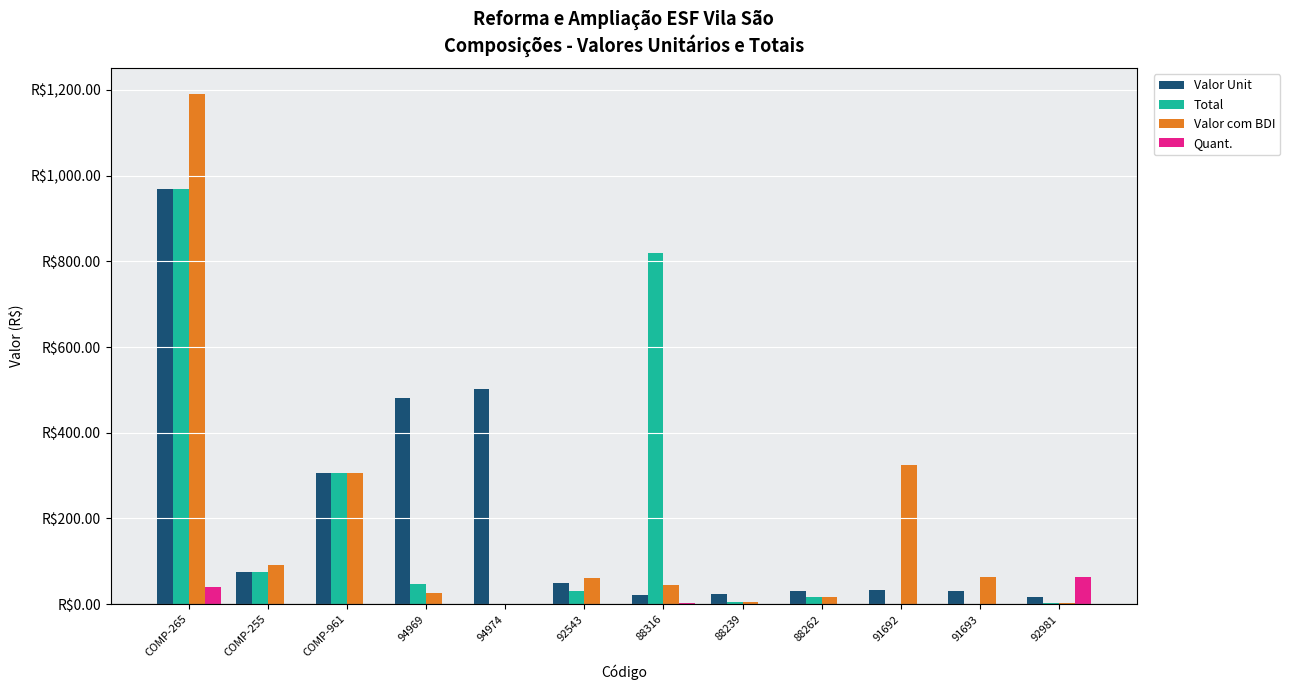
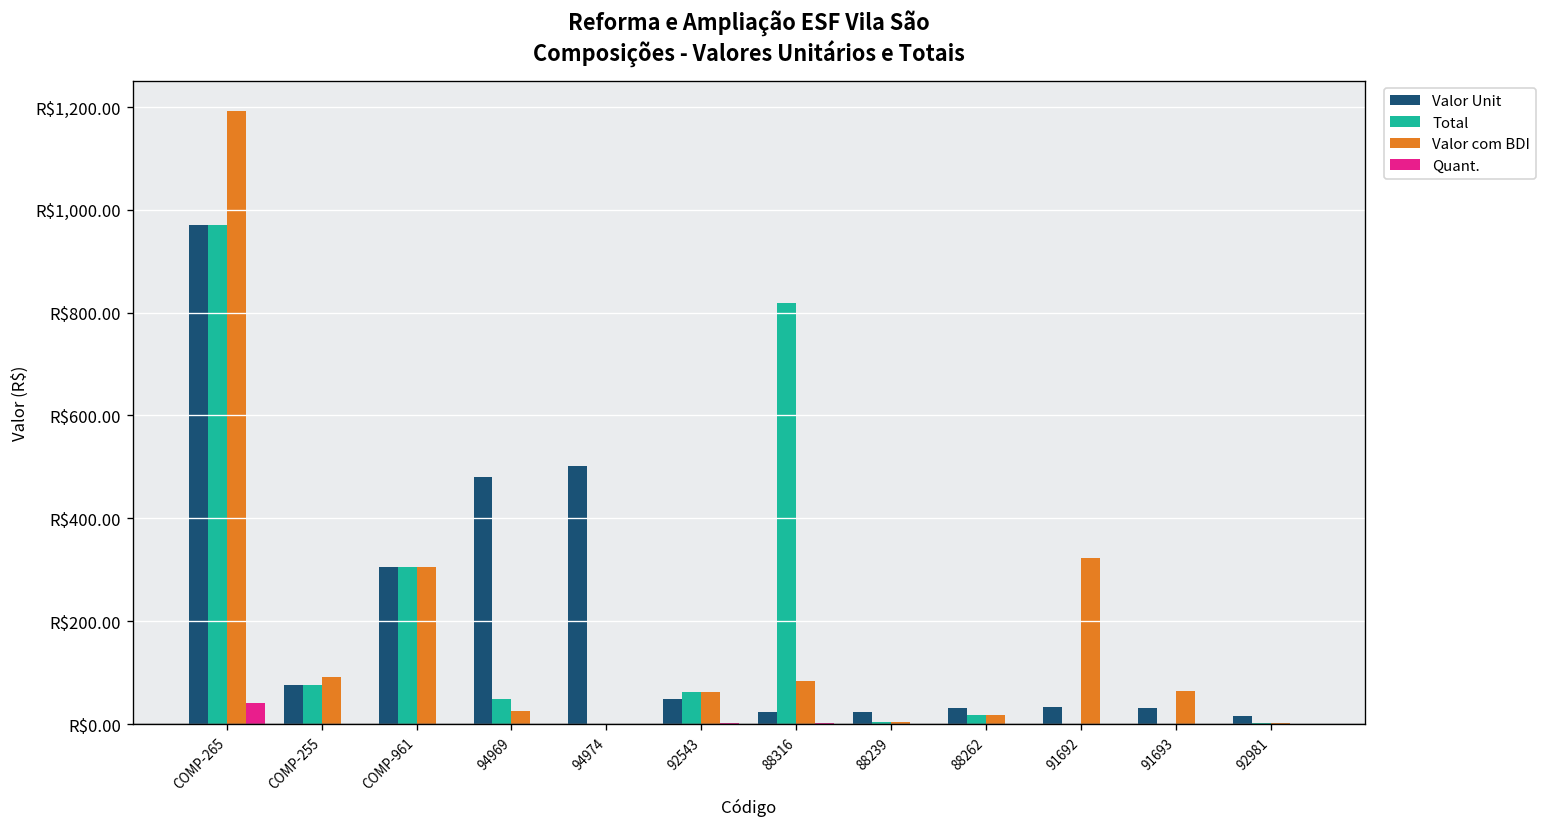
  {
    "Valor Unit": {
      "COMP-265": "R$970",
      "COMP-255": "R$80",
      "COMP-961": "R$310",
      "94969": "R$480",
      "94974": "R$500",
      "92543": "R$50",
      "88316": "R$20",
      "88239": "R$20",
      "88262": "R$30",
      "91692": "R$30",
      "91693": "R$30",
      "92981": "R$20"
    },
    "Total": {
      "COMP-265": "R$970",
      "COMP-255": "R$80",
      "COMP-961": "R$310",
      "94969": "R$50",
-     "92543": "R$30",
+     "92543": "R$60",
      "88316": "R$820",
      "88262": "R$20"
    },
    "Valor com BDI": {
      "COMP-265": "R$1,190",
      "COMP-255": "R$90",
      "COMP-961": "R$310",
      "94969": "R$30",
      "92543": "R$60",
-     "88316": "R$50",
+     "88316": "R$80",
      "88262": "R$20",
      "91692": "R$320",
      "91693": "R$60"
    },
    "Quant.": {
      "COMP-265": "R$40",
-     "92981": "R$60"
+     "92981": "R$0"
    }
  }
